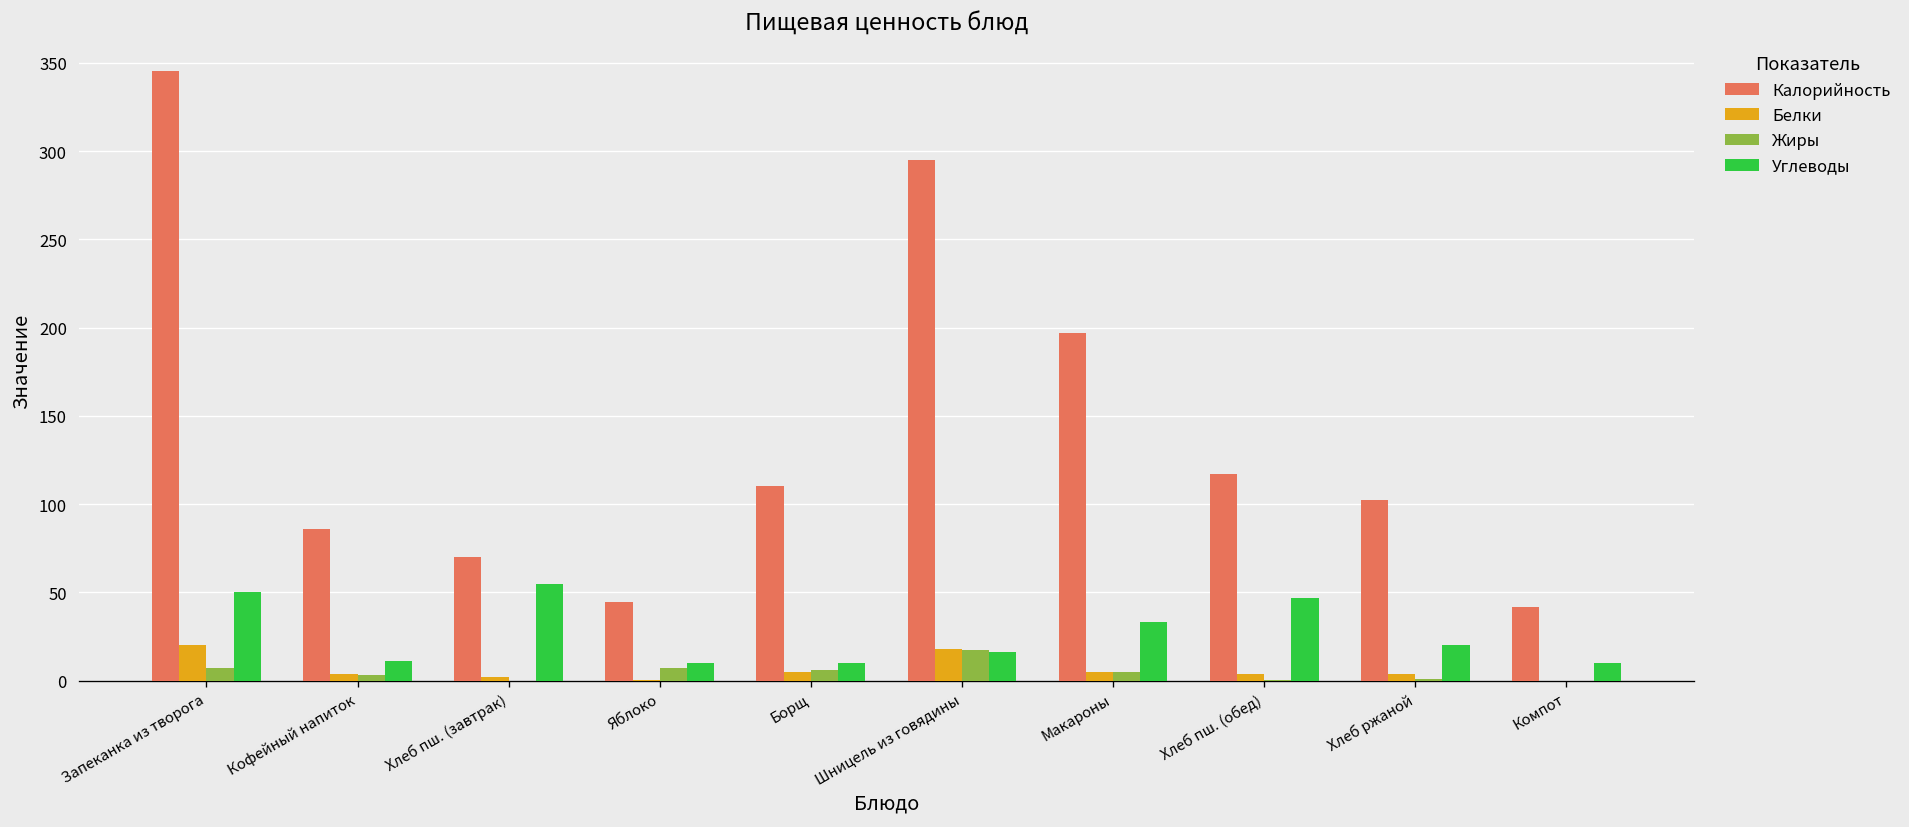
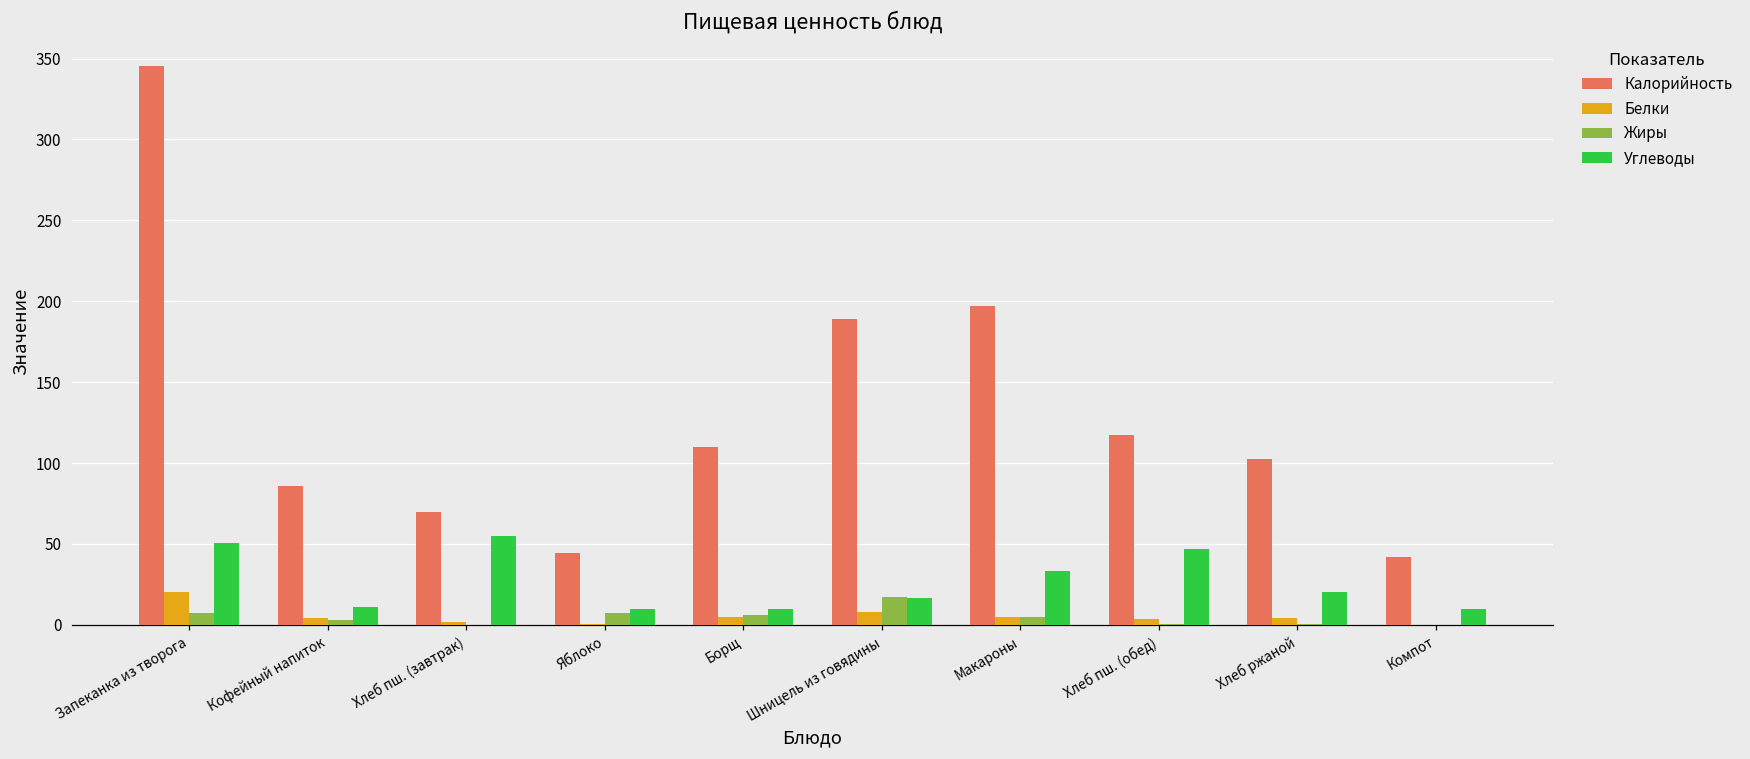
  {
    "Калорийность": {
      "Запеканка из творога": 346,
      "Кофейный напиток": 86,
      "Хлеб пш. (завтрак)": 70,
      "Яблоко": 44,
      "Борщ": 110,
-     "Шницель из говядины": 295,
+     "Шницель из говядины": 189,
      "Макароны": 197,
      "Хлеб пш. (обед)": 117,
      "Хлеб ржаной": 103,
      "Компот": 42
    },
    "Белки": {
      "Запеканка из творога": 20,
      "Кофейный напиток": 4,
      "Хлеб пш. (завтрак)": 2,
      "Борщ": 5,
-     "Шницель из говядины": 18,
+     "Шницель из говядины": 8,
      "Макароны": 5,
      "Хлеб пш. (обед)": 4,
      "Хлеб ржаной": 4,
      "Компот": 0
    },
    "Жиры": {
      "Запеканка из творога": 7,
      "Кофейный напиток": 3,
      "Хлеб пш. (завтрак)": 0,
      "Яблоко": 7,
      "Борщ": 6,
      "Шницель из говядины": 17,
      "Макароны": 5,
      "Компот": 0
    },
    "Углеводы": {
      "Запеканка из творога": 50,
      "Кофейный напиток": 11,
      "Хлеб пш. (завтрак)": 55,
      "Яблоко": 10,
      "Борщ": 10,
      "Шницель из говядины": 16,
      "Макароны": 33,
      "Хлеб пш. (обед)": 47,
      "Хлеб ржаной": 20,
      "Компот": 10
    }
  }
